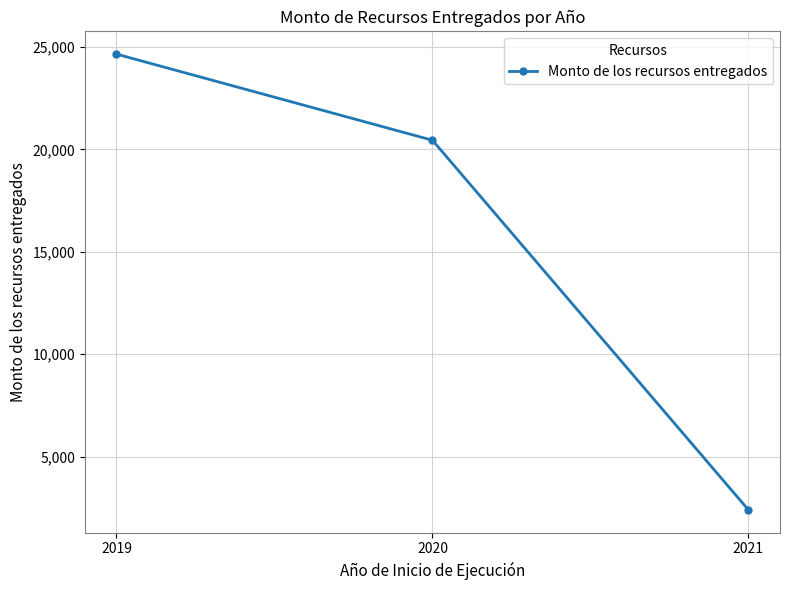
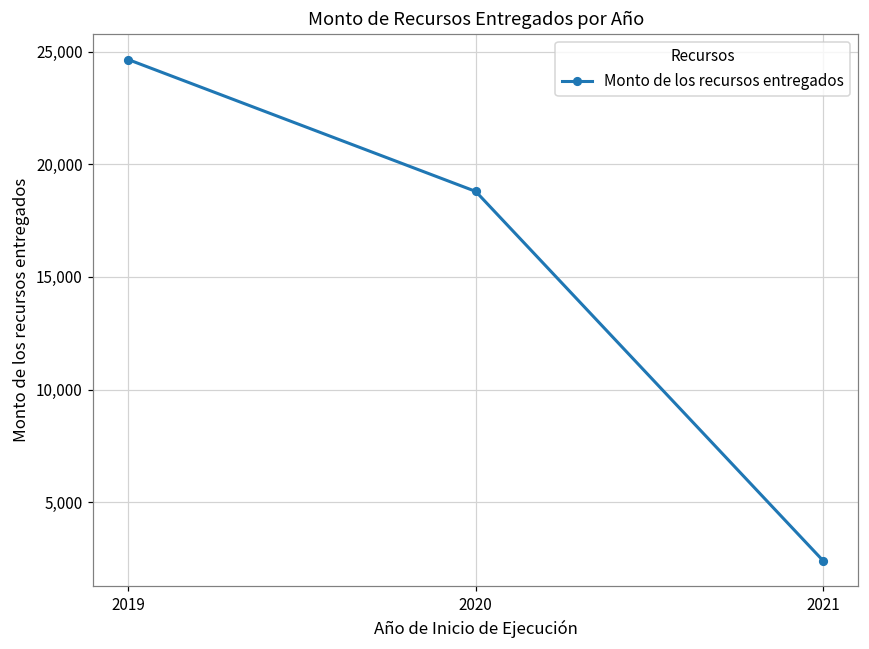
  {
    "2019": "24,600",
-   "2020": "20,400",
+   "2020": "18,800",
    "2021": "2,400"
  }
